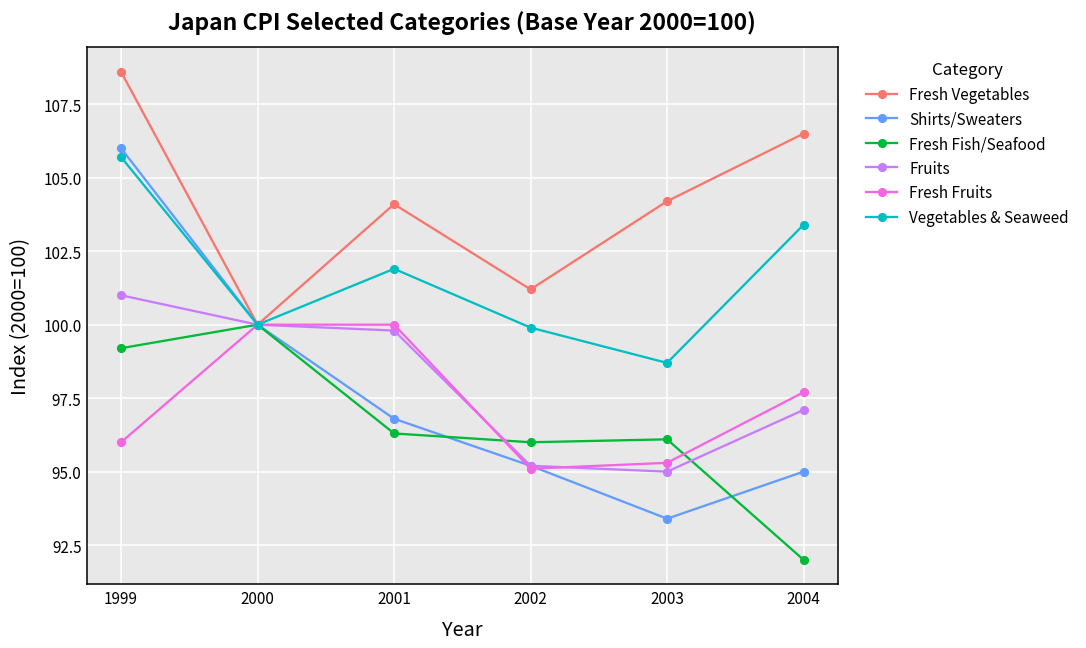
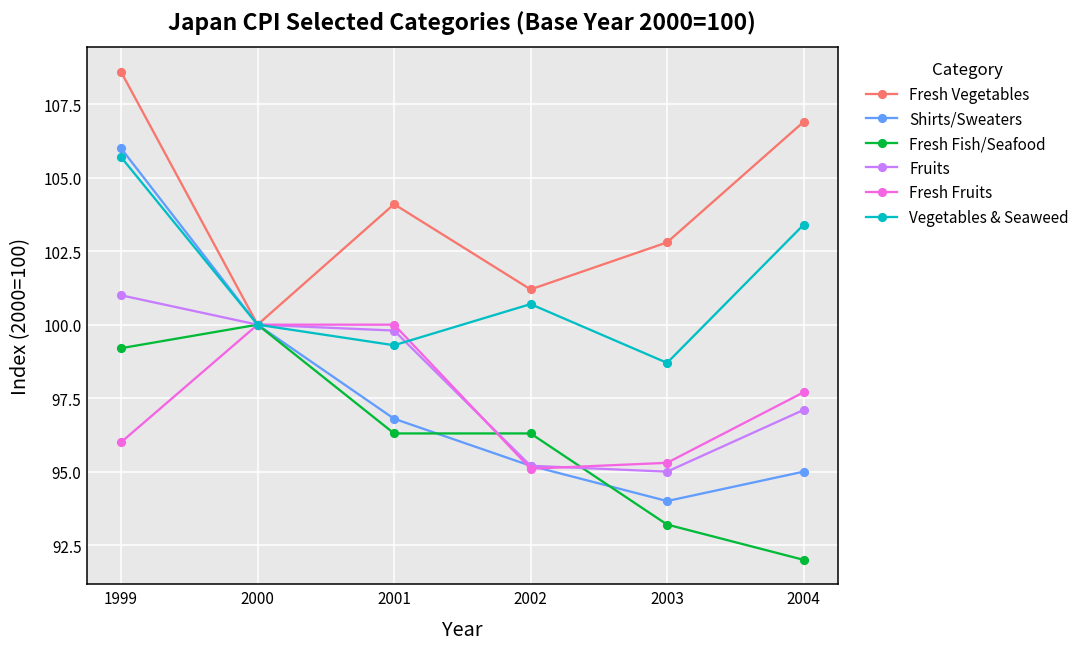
  {
    "Fresh Vegetables": {
      "1999": 108.6,
      "2001": 104.1,
      "2002": 101.2,
-     "2003": 104.2,
-     "2004": 106.5
+     "2003": 102.8,
+     "2004": 106.9
    },
    "Shirts/Sweaters": {
      "1999": 106.0,
      "2001": 96.8,
-     "2003": 93.4,
+     "2003": 94.0,
      "2004": 95.0
    },
    "Fresh Fish/Seafood": {
      "1999": 99.2,
      "2001": 96.3,
-     "2002": 96.0,
-     "2003": 96.1,
+     "2002": 96.3,
+     "2003": 93.2,
      "2004": 92.0
    },
    "Vegetables & Seaweed": {
      "1999": 105.7,
-     "2001": 101.9,
-     "2002": 99.9,
+     "2001": 99.3,
+     "2002": 100.7,
      "2003": 98.7,
      "2004": 103.4
    }
  }
